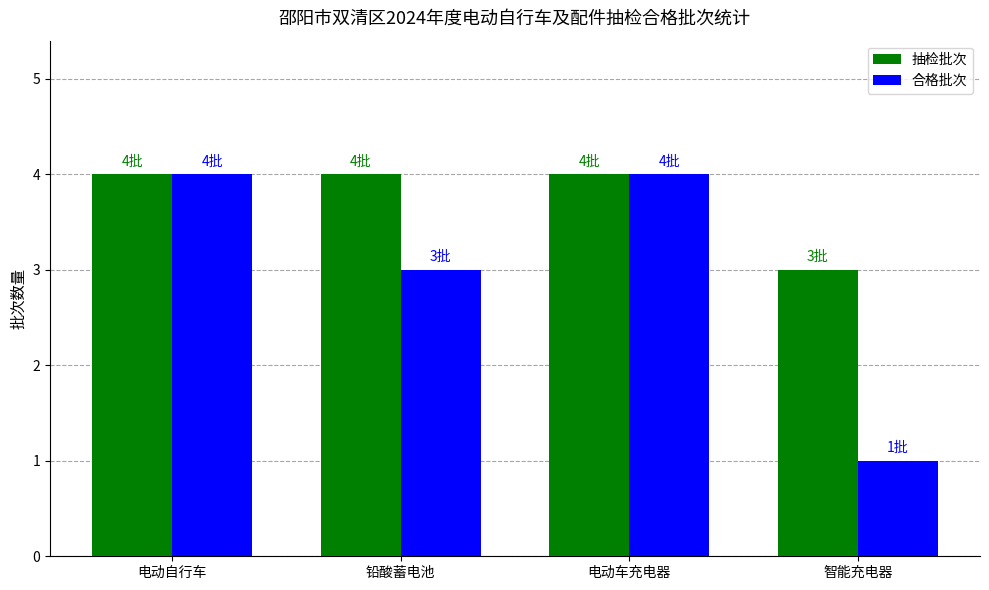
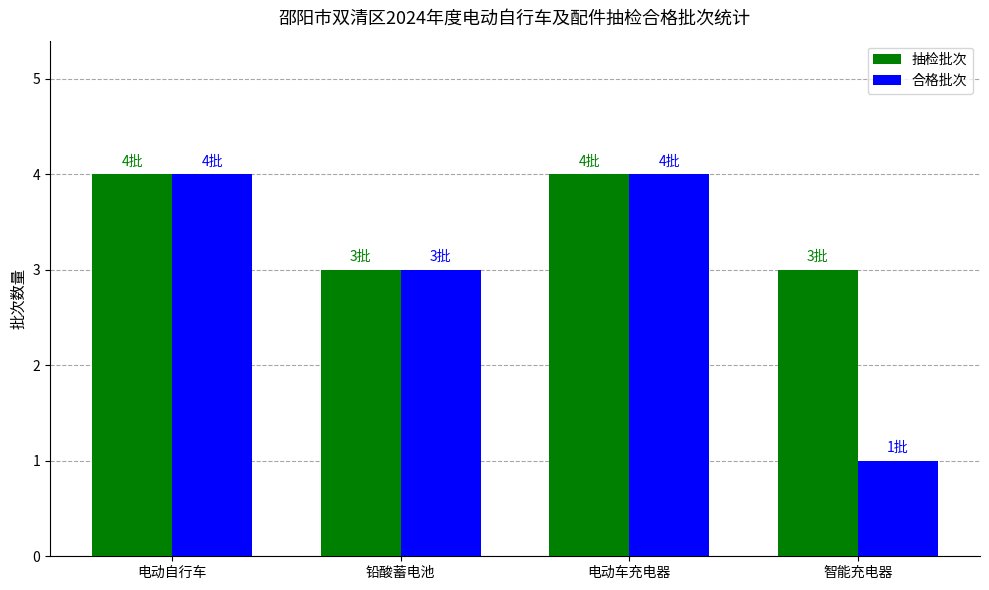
  {
    "抽检批次": {
      "电动自行车": "4批",
-     "铅酸蓄电池": "4批",
+     "铅酸蓄电池": "3批",
      "电动车充电器": "4批",
      "智能充电器": "3批"
    },
    "合格批次": {
      "电动自行车": "4批",
      "铅酸蓄电池": "3批",
      "电动车充电器": "4批",
      "智能充电器": "1批"
    }
  }
